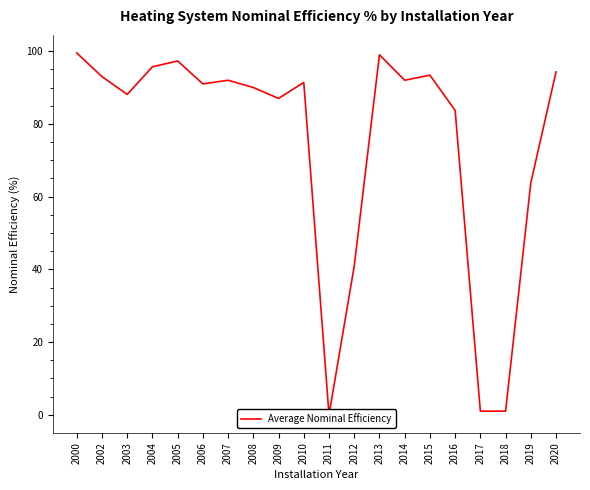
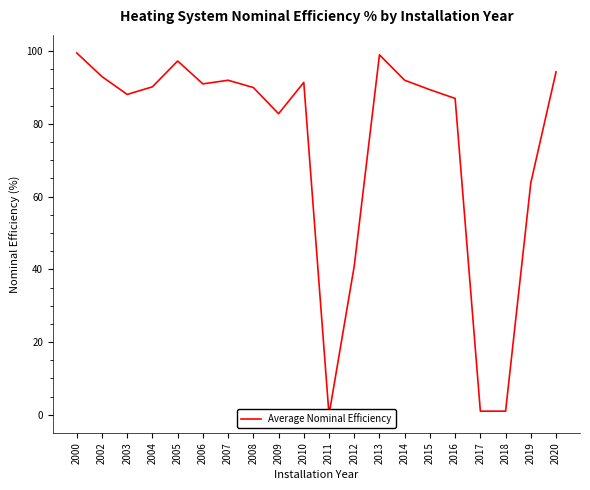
  {
    "2000": 100,
    "2002": 93,
    "2003": 88,
-   "2004": 96,
+   "2004": 90,
    "2005": 97,
    "2006": 91,
    "2007": 92,
    "2008": 90,
-   "2009": 87,
+   "2009": 83,
    "2010": 91,
    "2012": 41,
    "2013": 99,
    "2014": 92,
-   "2015": 93,
-   "2016": 84,
+   "2015": 89,
+   "2016": 87,
    "2017": 1,
    "2018": 1,
    "2019": 64,
    "2020": 94
  }
